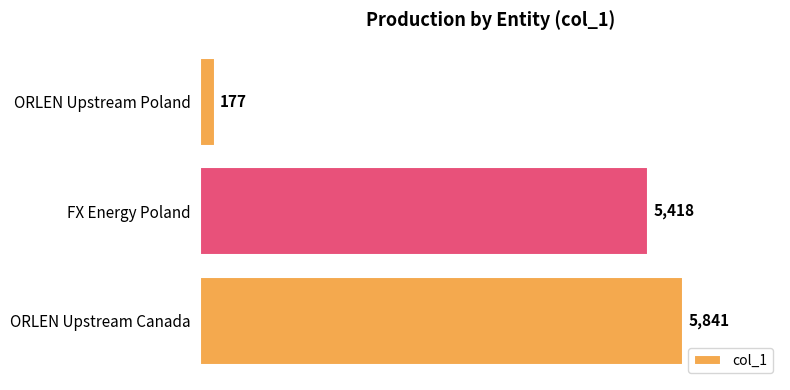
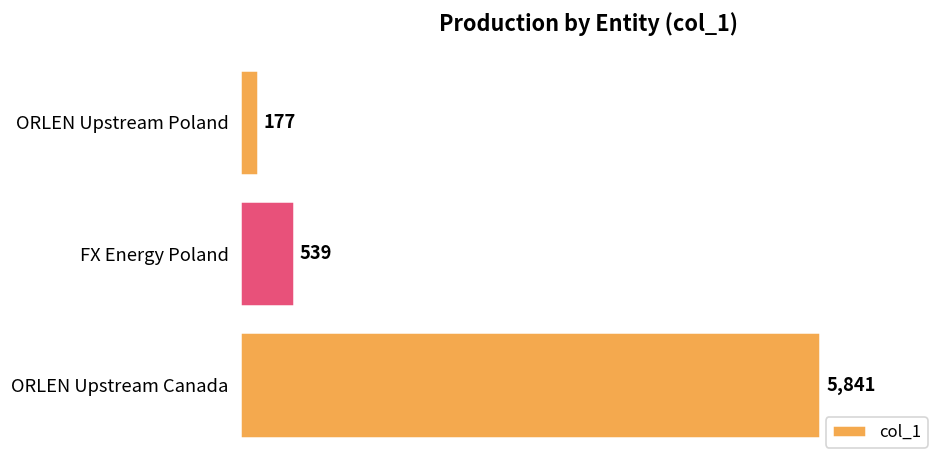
  {
    "ORLEN Upstream Poland": "177",
-   "FX Energy Poland": "5,418",
+   "FX Energy Poland": "539",
    "ORLEN Upstream Canada": "5,841"
  }
